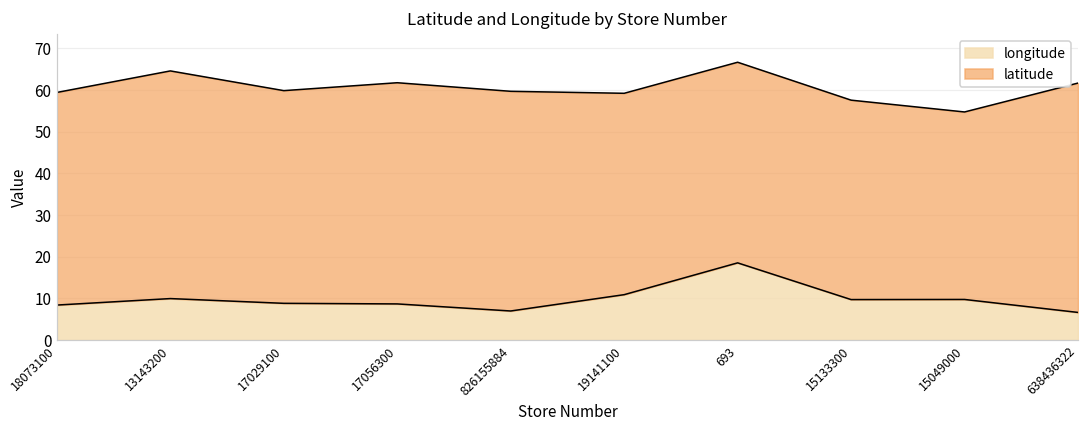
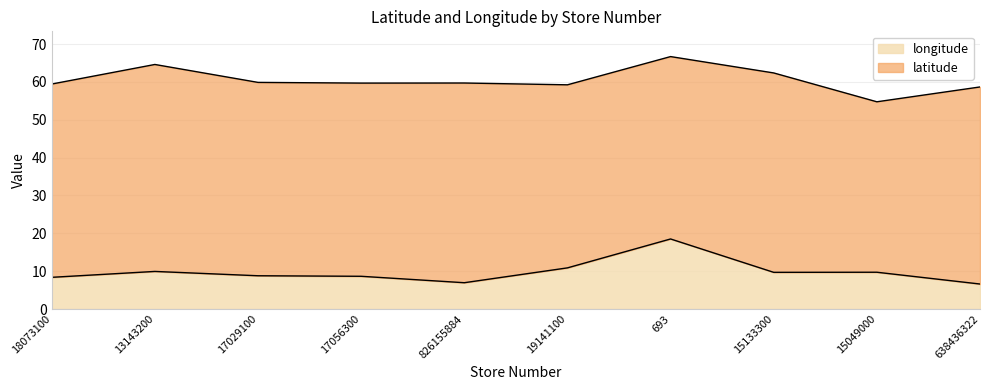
  {
    "longitude": {
      "18073100": 8,
      "13143200": 10,
      "17029100": 9,
      "17056300": 9,
      "826155884": 7,
      "19141100": 11,
      "693": 19,
      "15133300": 10,
      "15049000": 10,
      "638436322": 7
    },
    "latitude": {
      "18073100": 51,
      "13143200": 55,
      "17029100": 51,
-     "17056300": 53,
+     "17056300": 51,
      "826155884": 53,
      "19141100": 48,
      "693": 48,
-     "15133300": 48,
+     "15133300": 53,
      "15049000": 45,
-     "638436322": 55
+     "638436322": 52
    }
  }
